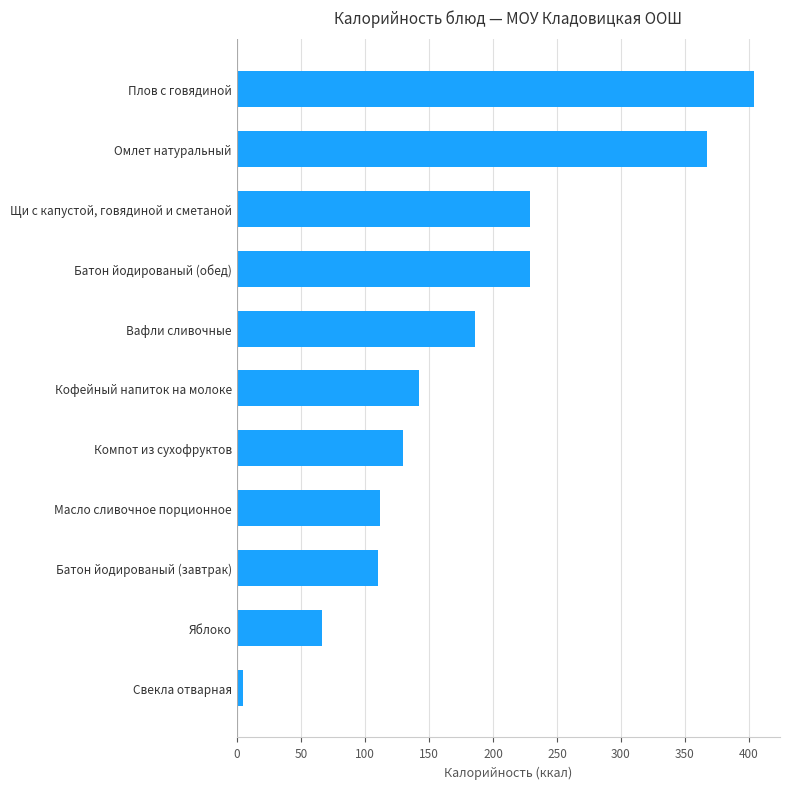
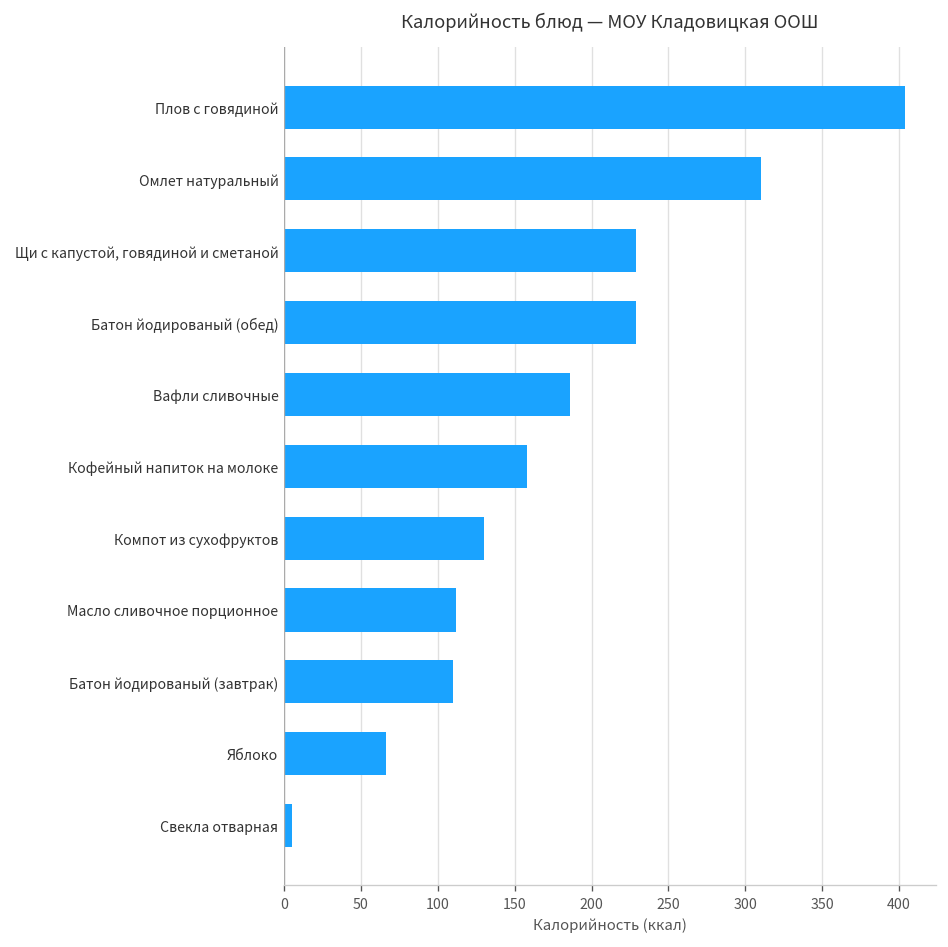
  {
    "Плов с говядиной": 404,
-   "Омлет натуральный": 367,
+   "Омлет натуральный": 310,
    "Щи с капустой, говядиной и сметаной": 229,
    "Батон йодированый (обед)": 229,
    "Вафли сливочные": 186,
-   "Кофейный напиток на молоке": 142,
+   "Кофейный напиток на молоке": 158,
    "Компот из сухофруктов": 130,
    "Масло сливочное порционное": 112,
    "Батон йодированый (завтрак)": 110,
    "Яблоко": 66,
    "Свекла отварная": 5
  }
